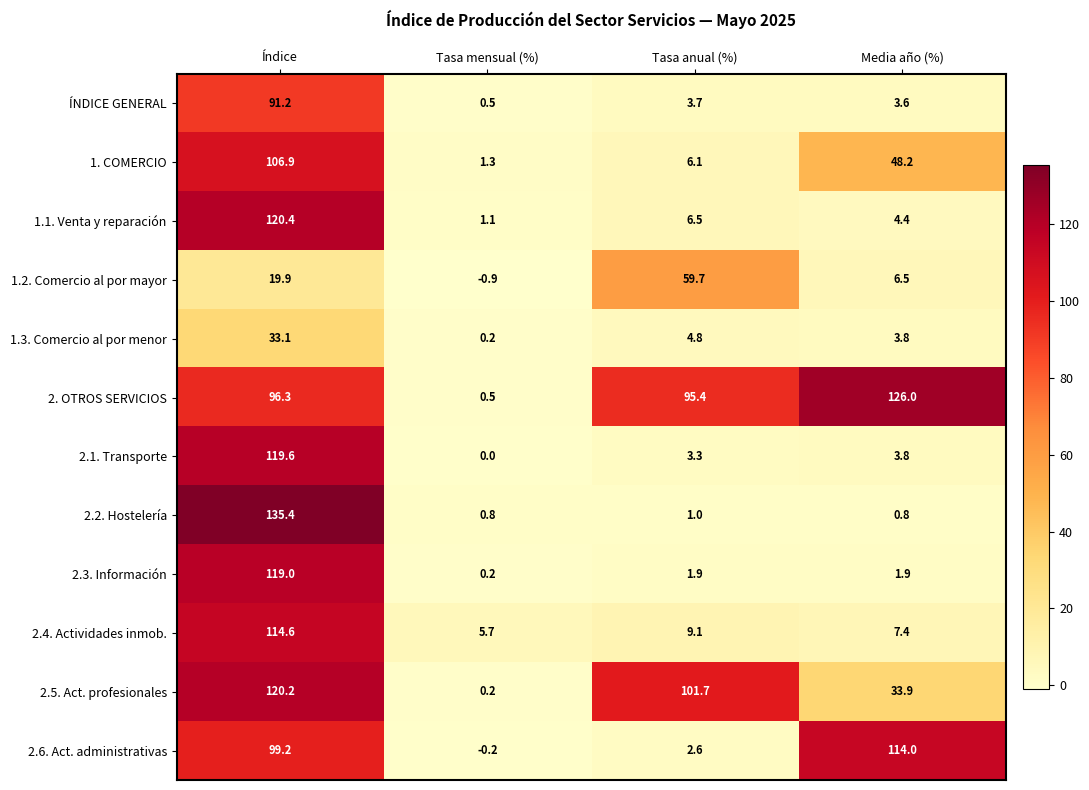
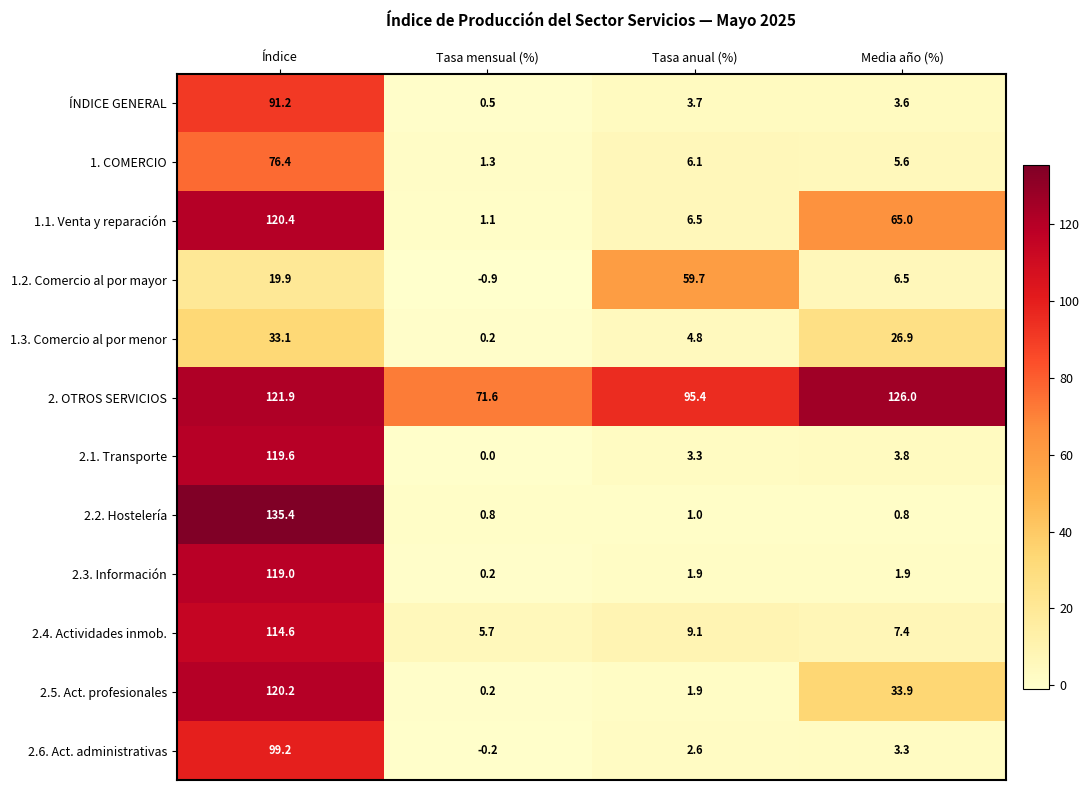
  {
    "ÍNDICE GENERAL": {
      "Índice": 91.2,
      "Tasa mensual (%)": 0.5,
      "Tasa anual (%)": 3.7,
      "Media año (%)": 3.6
    },
    "1. COMERCIO": {
-     "Índice": 106.9,
+     "Índice": 76.4,
      "Tasa mensual (%)": 1.3,
      "Tasa anual (%)": 6.1,
-     "Media año (%)": 48.2
+     "Media año (%)": 5.6
    },
    "1.1. Venta y reparación": {
      "Índice": 120.4,
      "Tasa mensual (%)": 1.1,
      "Tasa anual (%)": 6.5,
-     "Media año (%)": 4.4
+     "Media año (%)": 65.0
    },
    "1.2. Comercio al por mayor": {
      "Índice": 19.9,
      "Tasa mensual (%)": -0.9,
      "Tasa anual (%)": 59.7,
      "Media año (%)": 6.5
    },
    "1.3. Comercio al por menor": {
      "Índice": 33.1,
      "Tasa mensual (%)": 0.2,
      "Tasa anual (%)": 4.8,
-     "Media año (%)": 3.8
+     "Media año (%)": 26.9
    },
    "2. OTROS SERVICIOS": {
-     "Índice": 96.3,
-     "Tasa mensual (%)": 0.5,
+     "Índice": 121.9,
+     "Tasa mensual (%)": 71.6,
      "Tasa anual (%)": 95.4,
      "Media año (%)": 126.0
    },
    "2.1. Transporte": {
      "Índice": 119.6,
      "Tasa mensual (%)": 0.0,
      "Tasa anual (%)": 3.3,
      "Media año (%)": 3.8
    },
    "2.2. Hostelería": {
      "Índice": 135.4,
      "Tasa mensual (%)": 0.8,
      "Tasa anual (%)": 1.0,
      "Media año (%)": 0.8
    },
    "2.3. Información": {
      "Índice": 119.0,
      "Tasa mensual (%)": 0.2,
      "Tasa anual (%)": 1.9,
      "Media año (%)": 1.9
    },
    "2.4. Actividades inmob.": {
      "Índice": 114.6,
      "Tasa mensual (%)": 5.7,
      "Tasa anual (%)": 9.1,
      "Media año (%)": 7.4
    },
    "2.5. Act. profesionales": {
      "Índice": 120.2,
      "Tasa mensual (%)": 0.2,
-     "Tasa anual (%)": 101.7,
+     "Tasa anual (%)": 1.9,
      "Media año (%)": 33.9
    },
    "2.6. Act. administrativas": {
      "Índice": 99.2,
      "Tasa mensual (%)": -0.2,
      "Tasa anual (%)": 2.6,
-     "Media año (%)": 114.0
+     "Media año (%)": 3.3
    }
  }
